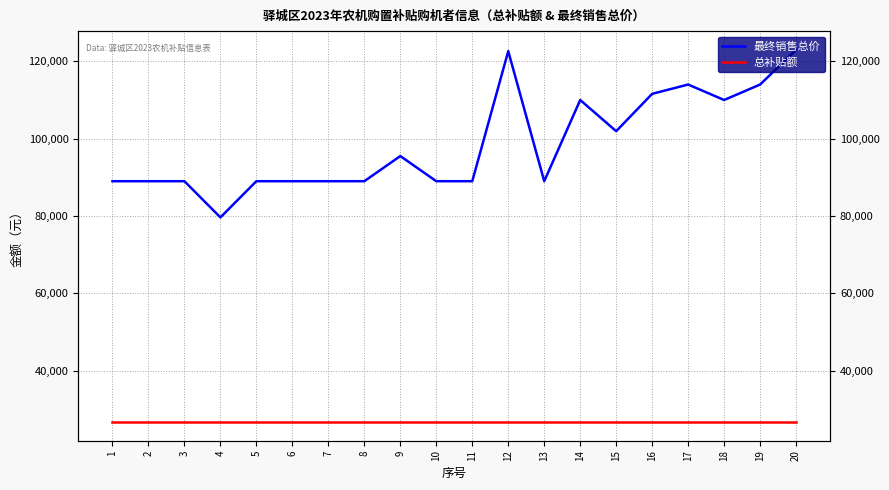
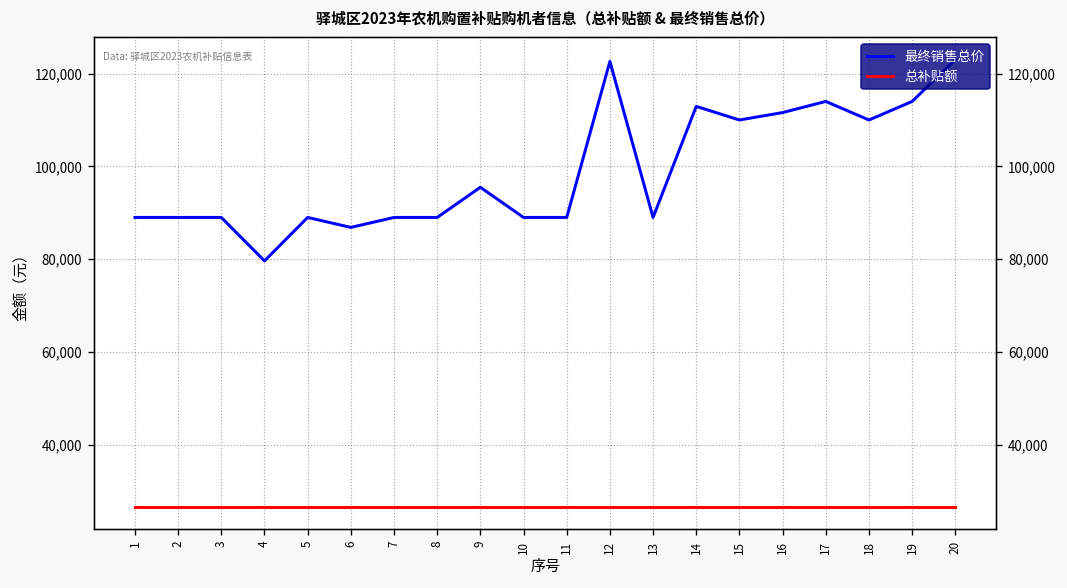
  {
    "最终销售总价": {
      "1": "89,000",
      "2": "89,000",
      "3": "89,000",
      "4": "80,000",
      "5": "89,000",
-     "6": "89,000",
+     "6": "87,000",
      "7": "89,000",
      "8": "89,000",
      "9": "96,000",
      "10": "89,000",
      "11": "89,000",
      "12": "123,000",
      "13": "89,000",
-     "14": "110,000",
-     "15": "102,000",
+     "14": "113,000",
+     "15": "110,000",
      "16": "112,000",
      "17": "114,000",
      "18": "110,000",
      "19": "114,000"
    },
    "总补贴额": {
      "1": "27,000",
      "2": "27,000",
      "3": "27,000",
      "4": "27,000",
      "5": "27,000",
      "6": "27,000",
      "7": "27,000",
      "8": "27,000",
      "9": "27,000",
      "10": "27,000",
      "11": "27,000",
      "12": "27,000",
      "13": "27,000",
      "14": "27,000",
      "15": "27,000",
      "16": "27,000",
      "17": "27,000",
      "18": "27,000",
      "19": "27,000",
      "20": "27,000"
    }
  }
